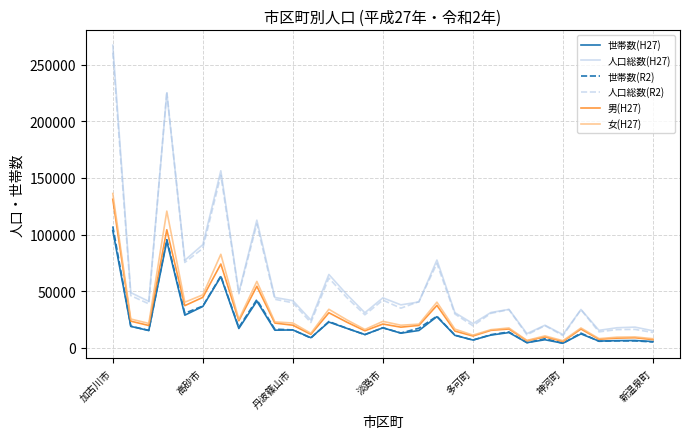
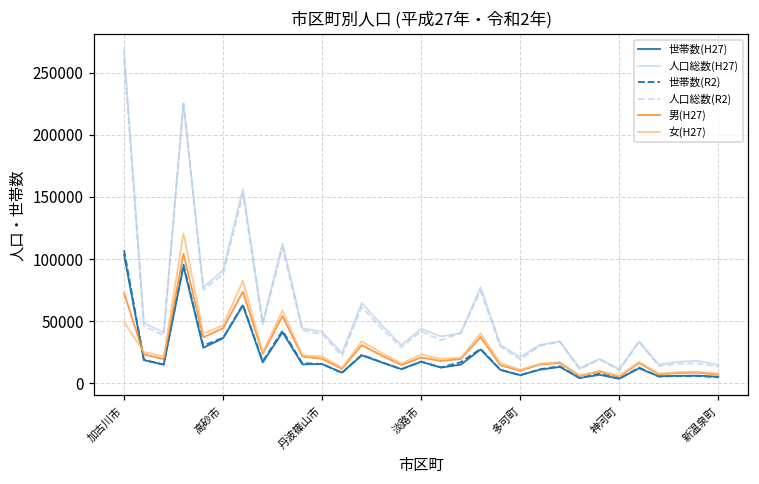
  {
    "男(H27)": {
-     "加古川市": 131000,
+     "加古川市": 73000,
      "高砂市": 44000,
      "淡路市": 21000
    },
    "女(H27)": {
-     "加古川市": 136000,
+     "加古川市": 49000,
      "高砂市": 47000,
      "淡路市": 23000
    }
  }
